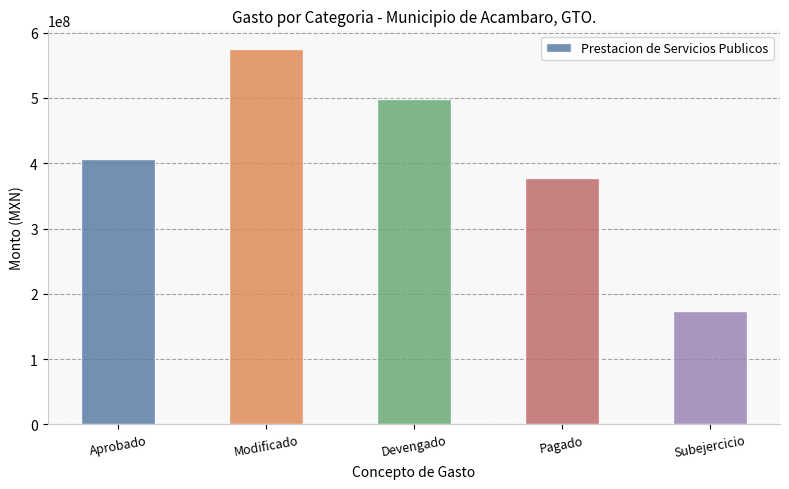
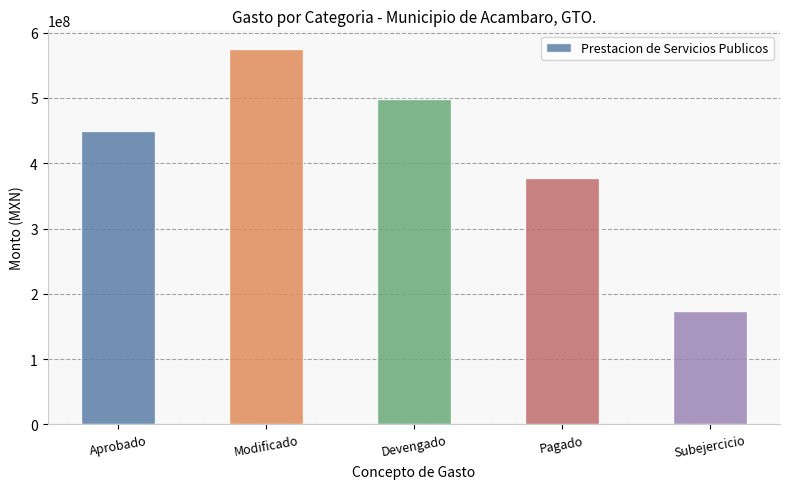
  {
-   "Aprobado": 410000000,
+   "Aprobado": 450000000,
    "Modificado": 570000000,
    "Devengado": 500000000,
    "Pagado": 380000000,
    "Subejercicio": 170000000
  }
